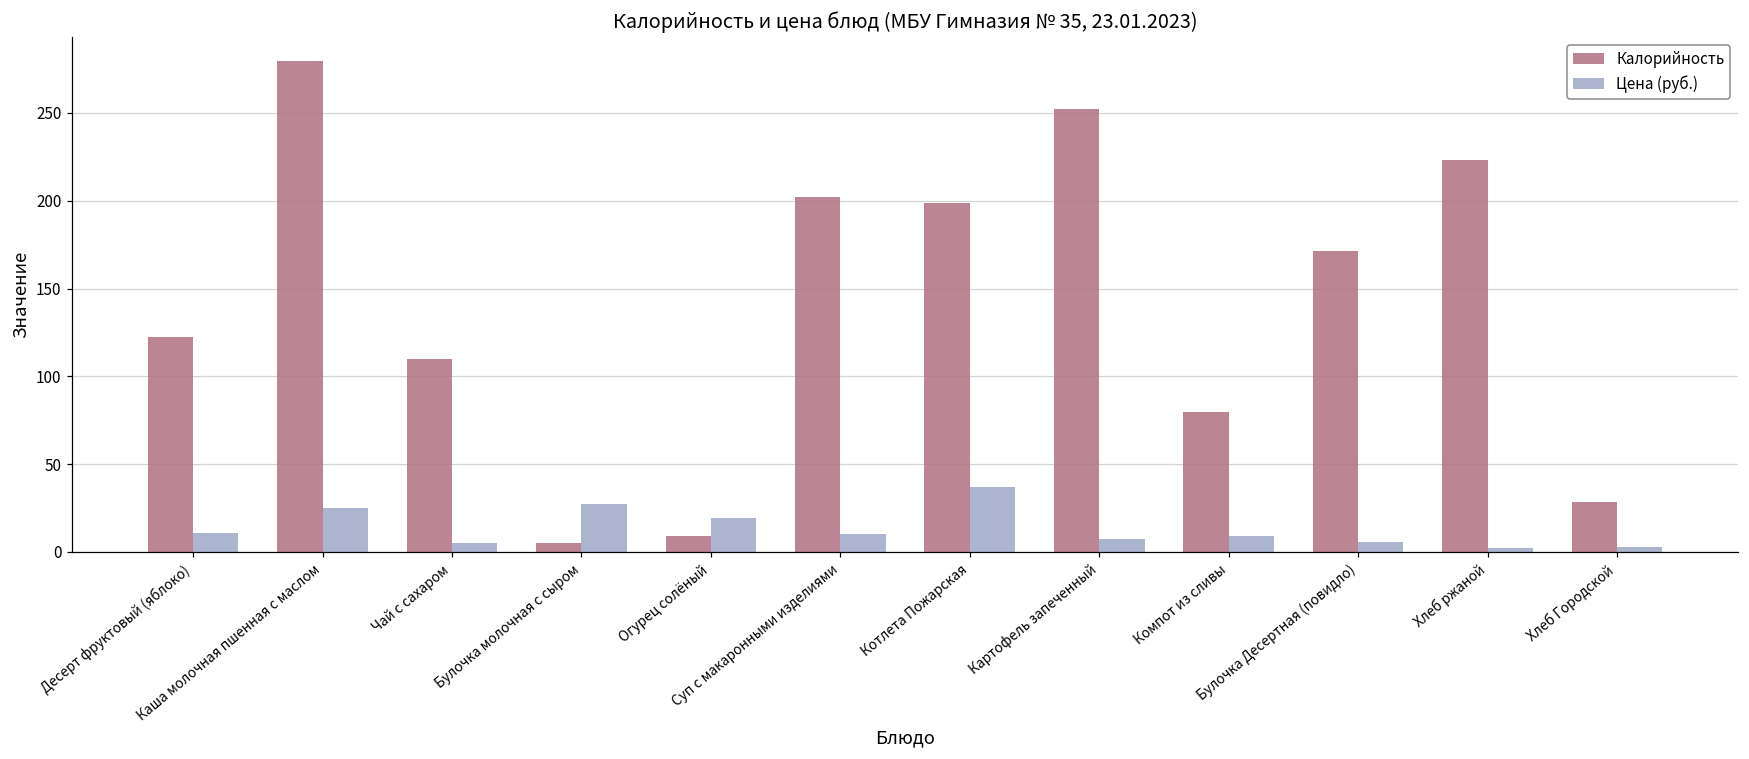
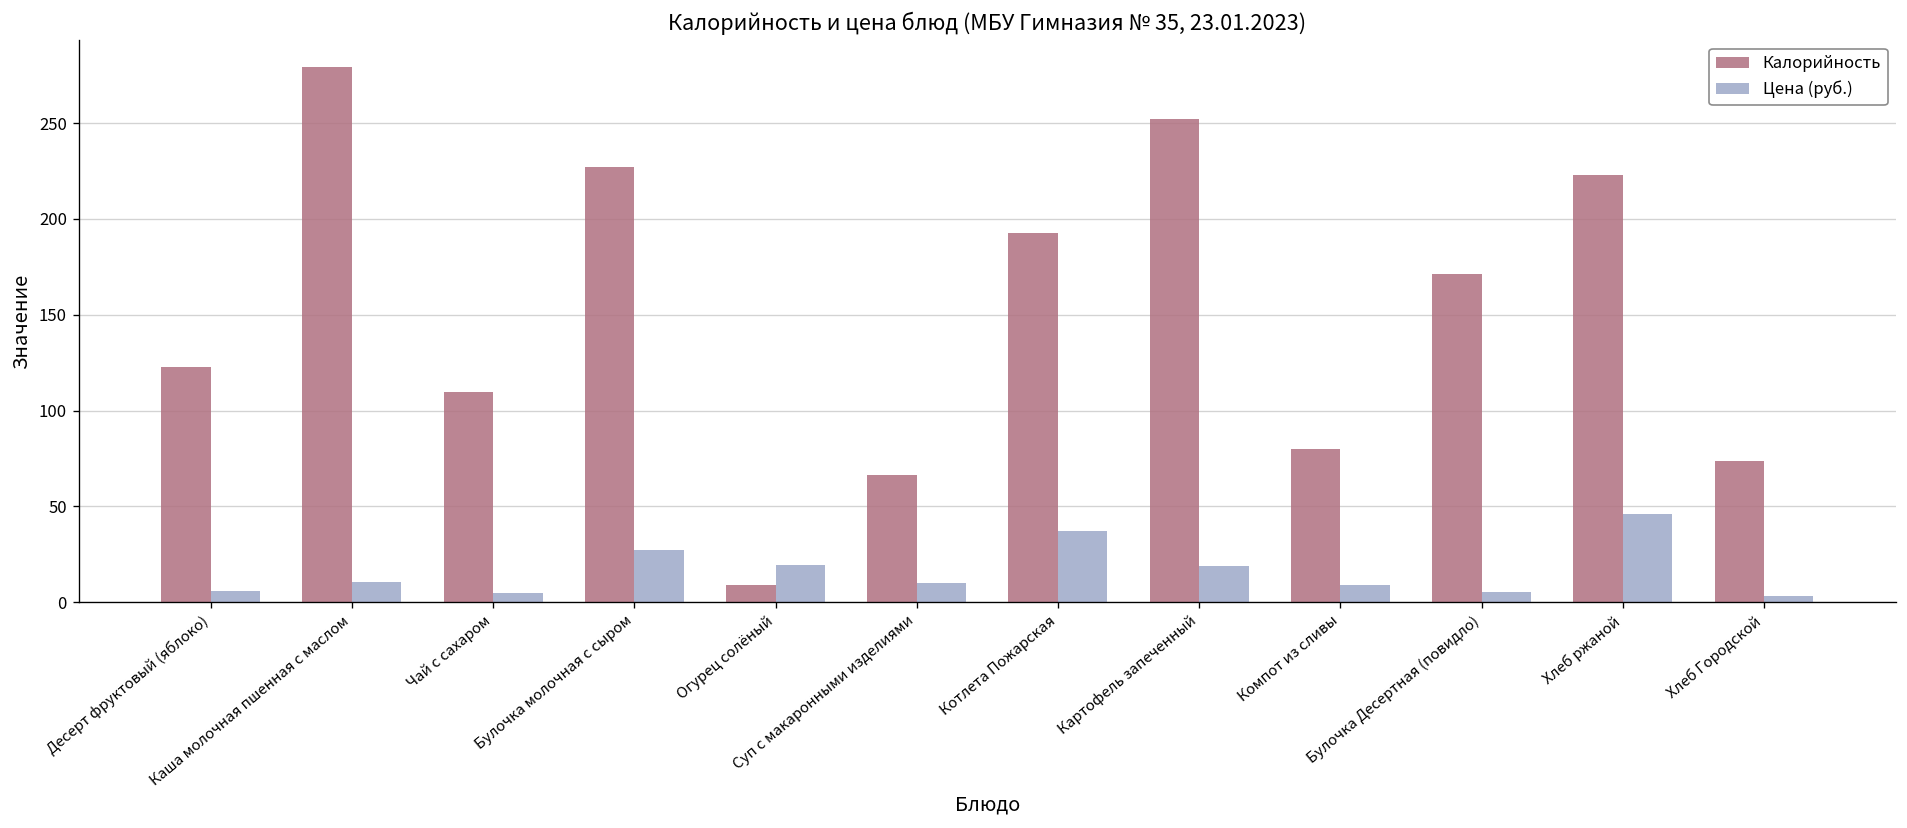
  {
    "Калорийность": {
      "Десерт фруктовый (яблоко)": 123,
      "Каша молочная пшенная с маслом": 279,
      "Чай с сахаром": 110,
-     "Булочка молочная с сыром": 5,
+     "Булочка молочная с сыром": 227,
      "Огурец солёный": 9,
-     "Суп с макаронными изделиями": 202,
-     "Котлета Пожарская": 199,
+     "Суп с макаронными изделиями": 67,
+     "Котлета Пожарская": 193,
      "Картофель запеченный": 252,
      "Компот из сливы": 80,
      "Булочка Десертная (повидло)": 171,
      "Хлеб ржаной": 223,
-     "Хлеб Городской": 28
+     "Хлеб Городской": 74
    },
    "Цена (руб.)": {
-     "Десерт фруктовый (яблоко)": 11,
-     "Каша молочная пшенная с маслом": 25,
+     "Десерт фруктовый (яблоко)": 6,
+     "Каша молочная пшенная с маслом": 11,
      "Чай с сахаром": 5,
      "Булочка молочная с сыром": 27,
      "Огурец солёный": 19,
      "Суп с макаронными изделиями": 10,
      "Котлета Пожарская": 37,
-     "Картофель запеченный": 7,
+     "Картофель запеченный": 19,
      "Компот из сливы": 9,
      "Булочка Десертная (повидло)": 6,
-     "Хлеб ржаной": 2,
+     "Хлеб ржаной": 46,
      "Хлеб Городской": 3
    }
  }
